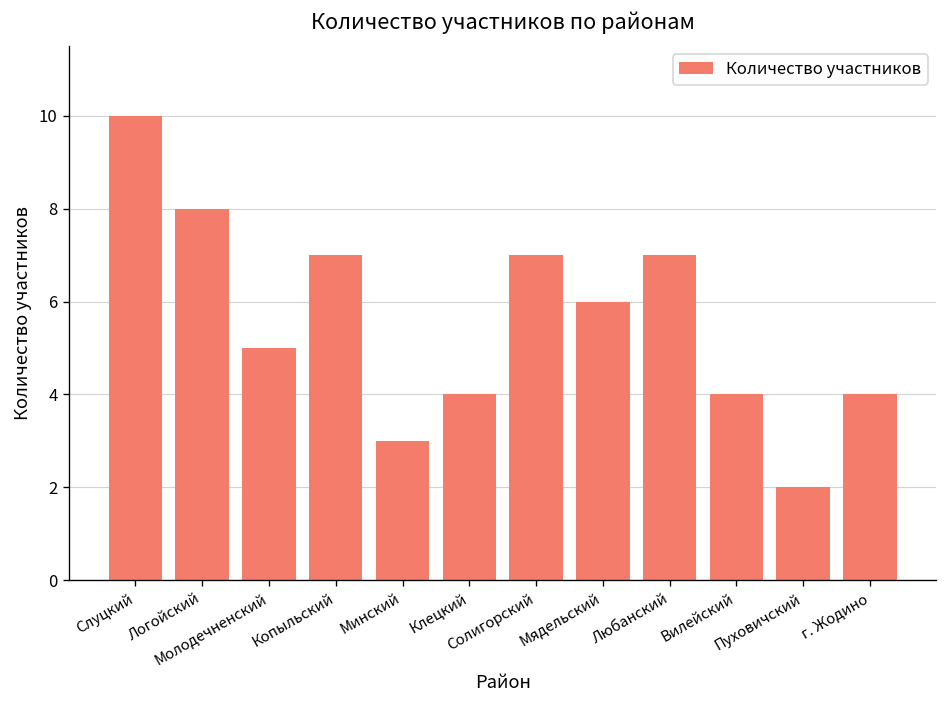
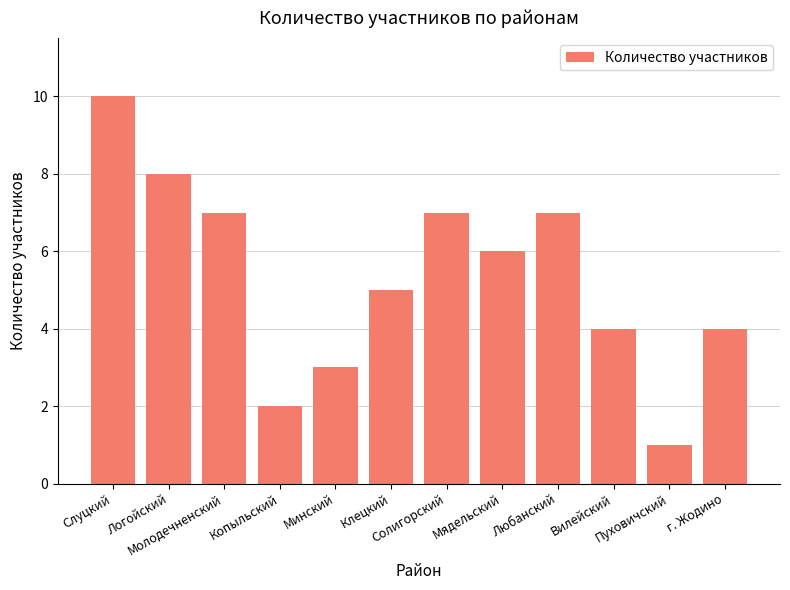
  {
    "Слуцкий": 10,
    "Логойский": 8,
-   "Молодечненский": 5,
-   "Копыльский": 7,
+   "Молодечненский": 7,
+   "Копыльский": 2,
    "Минский": 3,
-   "Клецкий": 4,
+   "Клецкий": 5,
    "Солигорский": 7,
    "Мядельский": 6,
    "Любанский": 7,
    "Вилейский": 4,
-   "Пуховичский": 2,
+   "Пуховичский": 1,
    "г. Жодино": 4
  }
